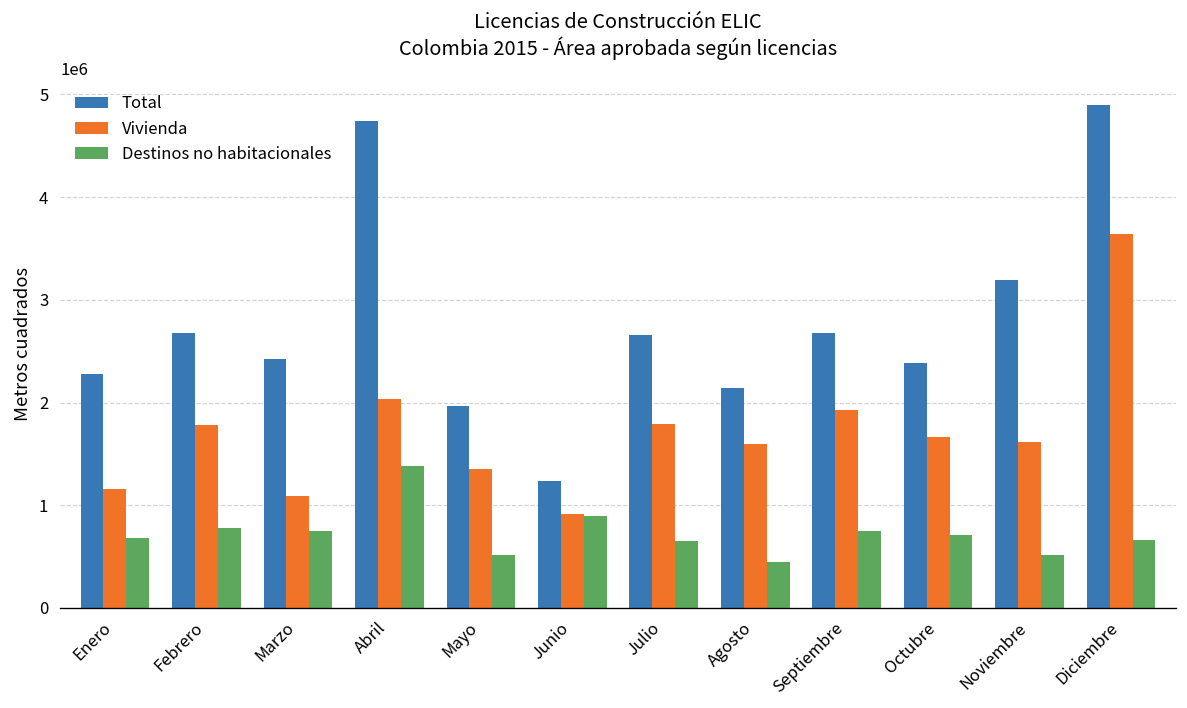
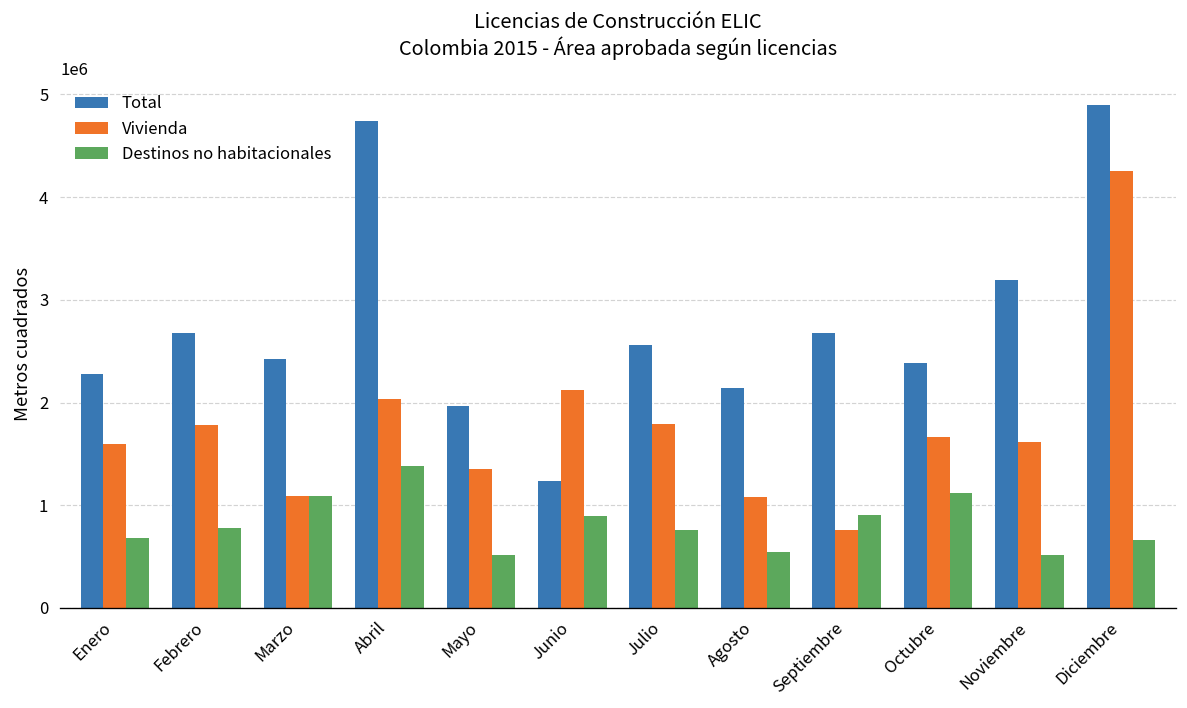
  {
    "Total": {
      "Enero": 2300000,
      "Febrero": 2700000,
      "Marzo": 2400000,
      "Abril": 4700000,
      "Mayo": 2000000,
      "Junio": 1200000,
-     "Julio": 2700000,
+     "Julio": 2600000,
      "Agosto": 2100000,
      "Septiembre": 2700000,
      "Octubre": 2400000,
      "Noviembre": 3200000,
      "Diciembre": 4900000
    },
    "Vivienda": {
-     "Enero": 1200000,
+     "Enero": 1600000,
      "Febrero": 1800000,
      "Marzo": 1100000,
      "Abril": 2000000,
      "Mayo": 1400000,
-     "Junio": 900000,
+     "Junio": 2100000,
      "Julio": 1800000,
-     "Agosto": 1600000,
-     "Septiembre": 1900000,
+     "Agosto": 1100000,
+     "Septiembre": 800000,
      "Octubre": 1700000,
      "Noviembre": 1600000,
-     "Diciembre": 3600000
+     "Diciembre": 4300000
    },
    "Destinos no habitacionales": {
      "Enero": 700000,
      "Febrero": 800000,
-     "Marzo": 700000,
+     "Marzo": 1100000,
      "Abril": 1400000,
      "Mayo": 500000,
      "Junio": 900000,
-     "Julio": 600000,
-     "Agosto": 400000,
-     "Septiembre": 800000,
-     "Octubre": 700000,
+     "Julio": 800000,
+     "Agosto": 500000,
+     "Septiembre": 900000,
+     "Octubre": 1100000,
      "Noviembre": 500000,
      "Diciembre": 700000
    }
  }
